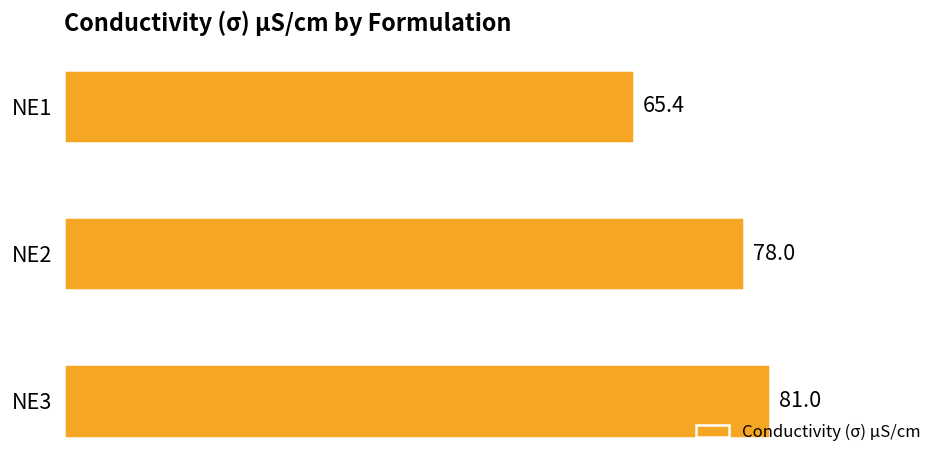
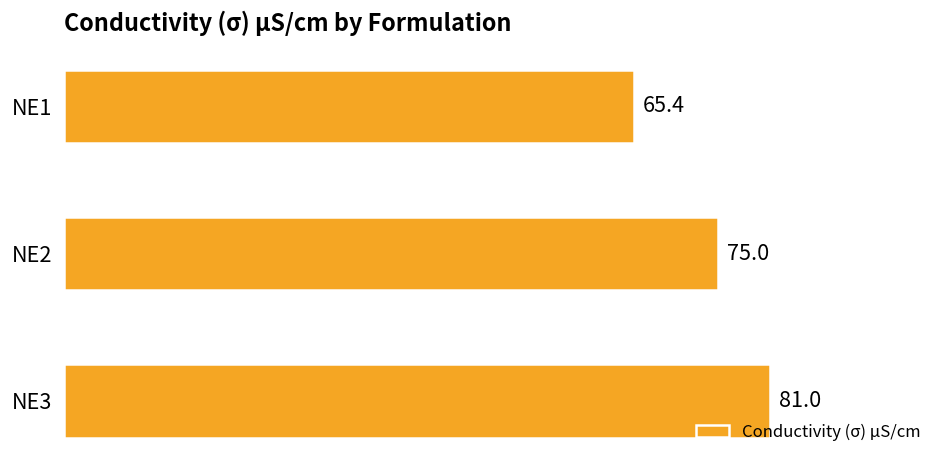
  {
    "NE1": 65.4,
-   "NE2": 78.0,
+   "NE2": 75.0,
    "NE3": 81.0
  }
